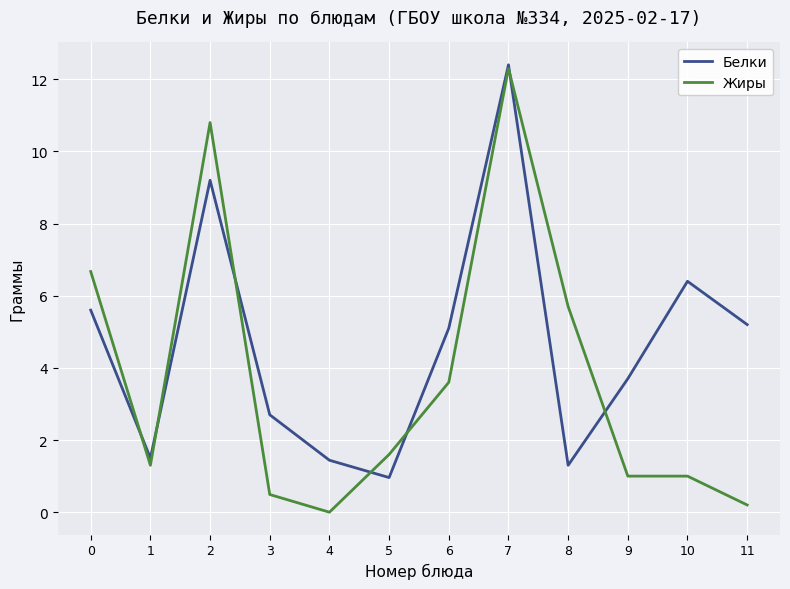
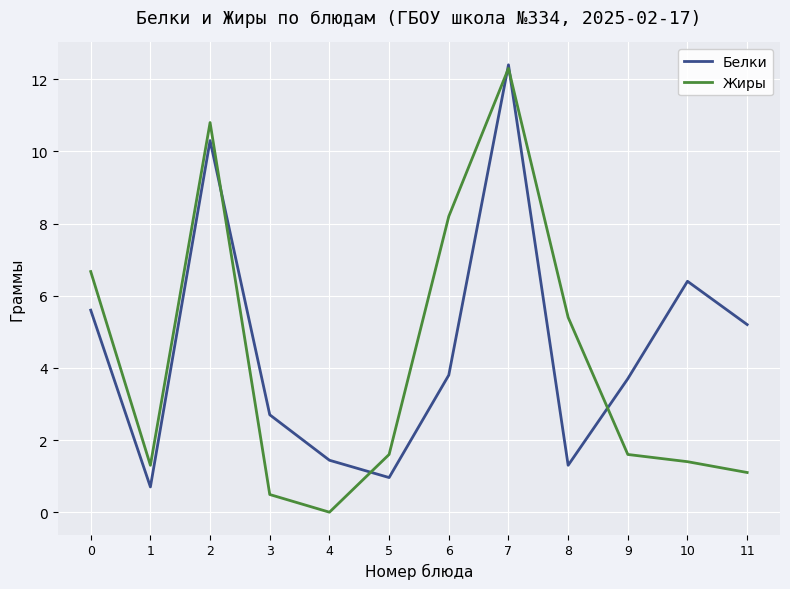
  {
    "Белки": {
      "0": 5.6,
-     "1": 1.5,
-     "2": 9.2,
+     "1": 0.7,
+     "2": 10.3,
      "3": 2.7,
      "4": 1.4,
      "5": 1.0,
-     "6": 5.1,
+     "6": 3.8,
      "7": 12.4,
      "8": 1.3,
      "9": 3.7,
      "10": 6.4,
      "11": 5.2
    },
    "Жиры": {
      "0": 6.7,
      "1": 1.3,
      "2": 10.8,
      "3": 0.5,
      "4": 0.0,
      "5": 1.6,
-     "6": 3.6,
+     "6": 8.2,
      "7": 12.3,
-     "8": 5.7,
-     "9": 1.0,
-     "10": 1.0,
-     "11": 0.2
+     "8": 5.4,
+     "9": 1.6,
+     "10": 1.4,
+     "11": 1.1
    }
  }
